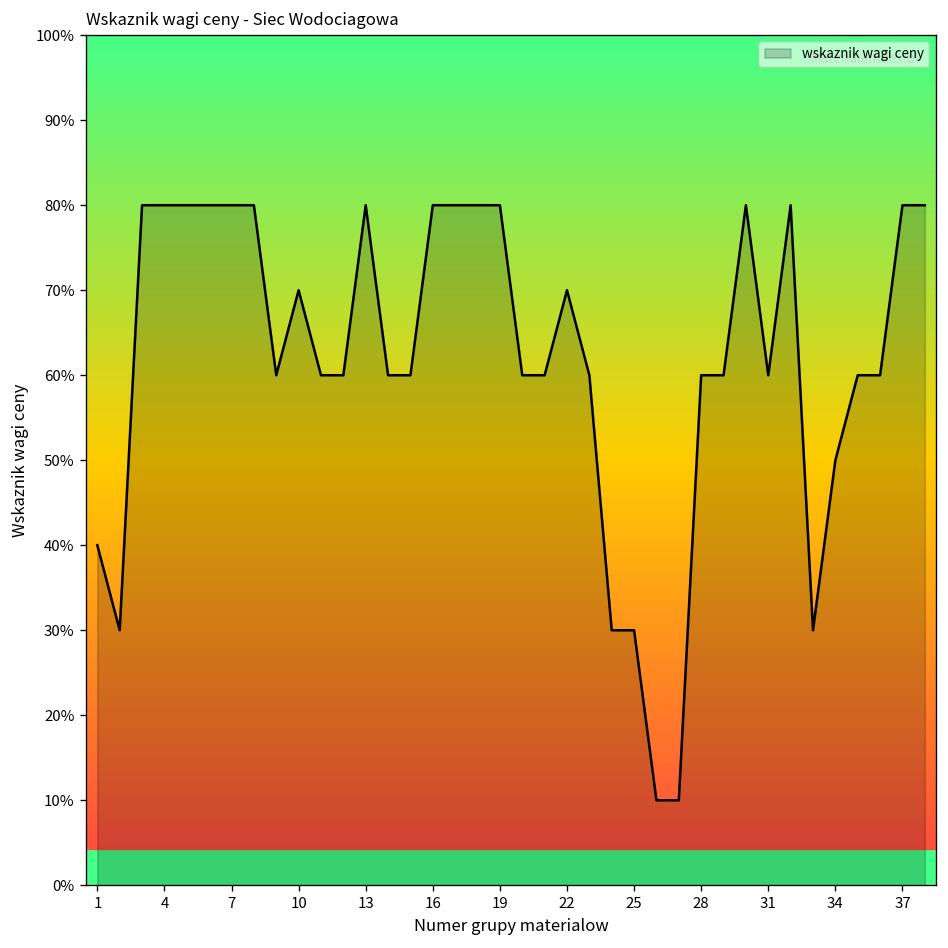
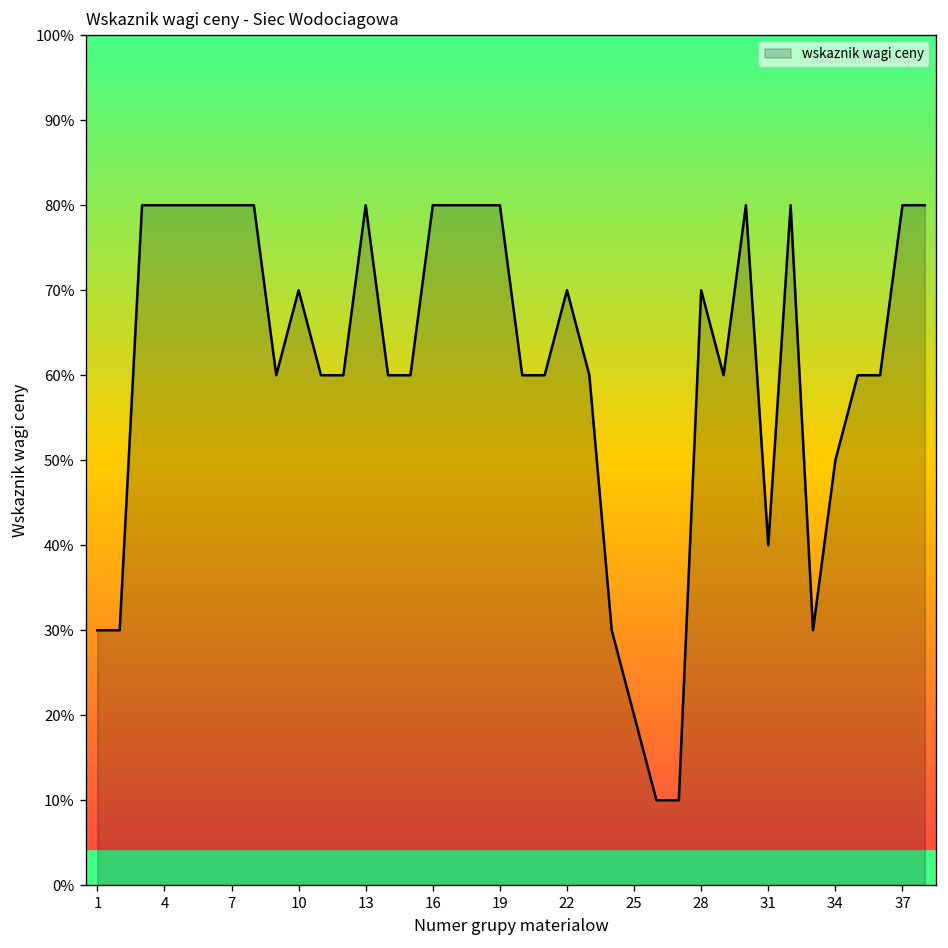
  {
-   "1": "40%",
+   "1": "30%",
    "4": "80%",
    "7": "80%",
    "10": "70%",
    "13": "80%",
    "16": "80%",
    "19": "80%",
    "22": "70%",
-   "25": "30%",
-   "28": "60%",
-   "31": "60%",
+   "25": "20%",
+   "28": "70%",
+   "31": "40%",
    "34": "50%",
    "37": "80%"
  }
